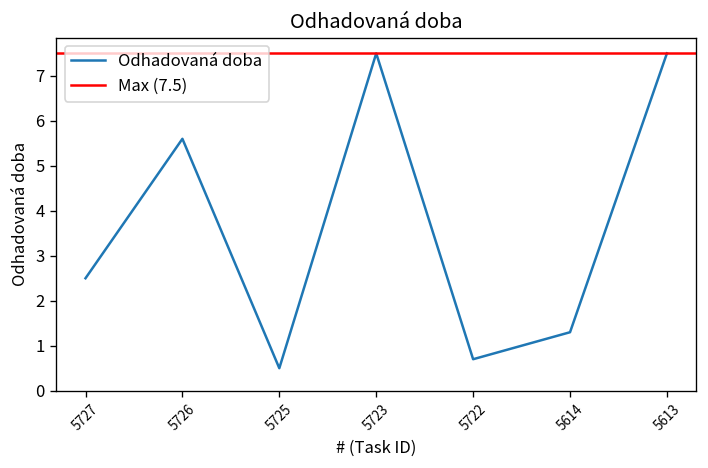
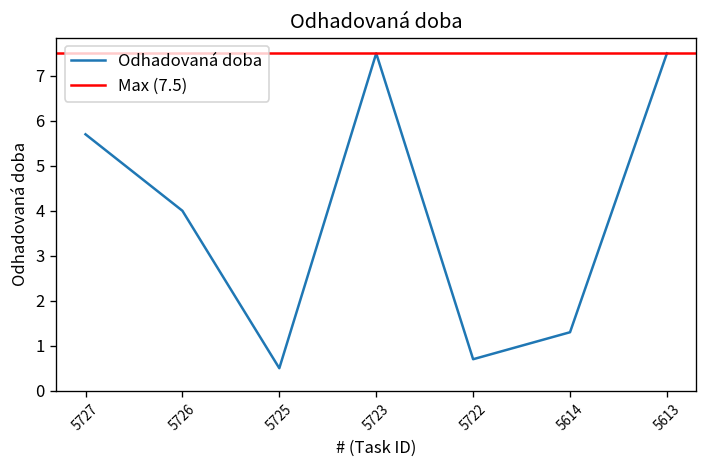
  {
-   "5727": 2.5,
-   "5726": 5.6,
+   "5727": 5.7,
+   "5726": 4.0,
    "5725": 0.5,
    "5723": 7.5,
    "5722": 0.7,
    "5614": 1.3,
    "5613": 7.5
  }
